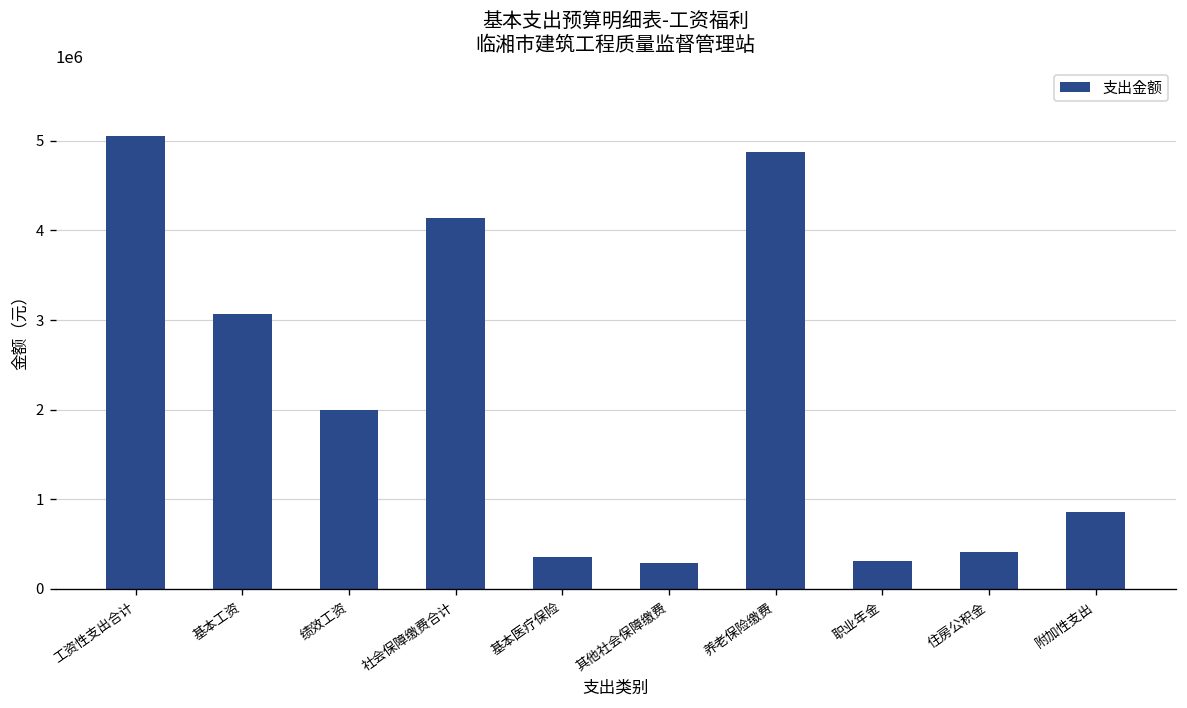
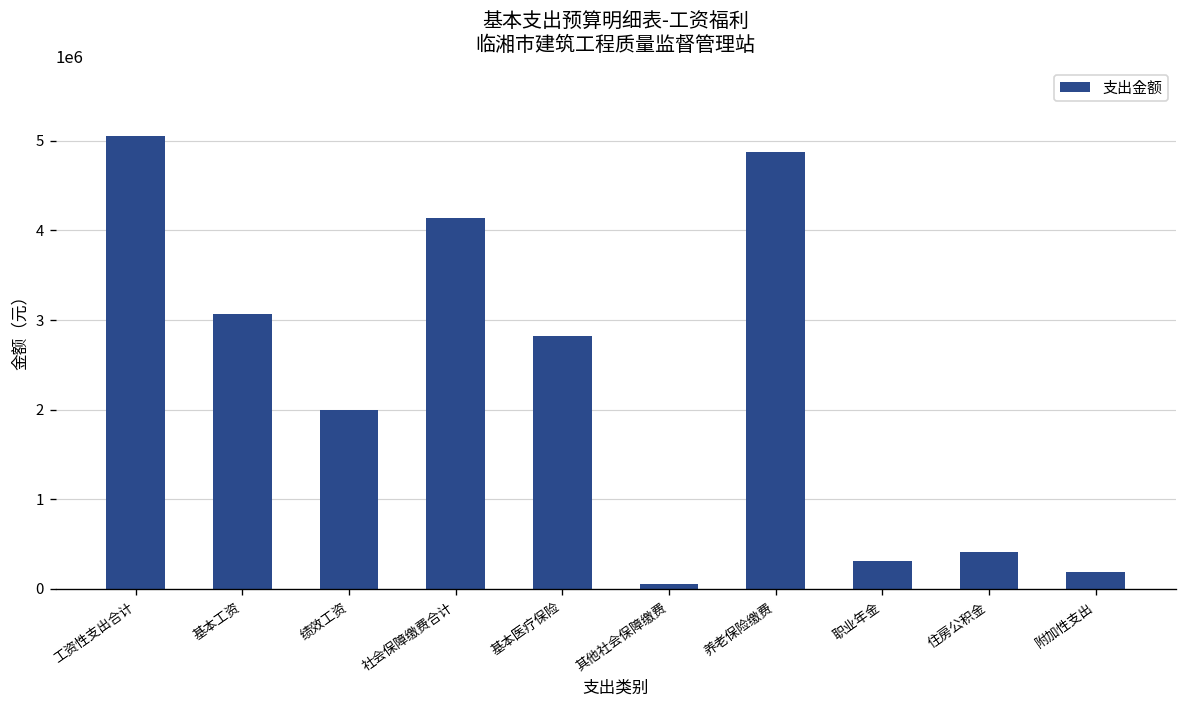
  {
    "工资性支出合计": 5100000,
    "基本工资": 3100000,
    "绩效工资": 2000000,
    "社会保障缴费合计": 4100000,
-   "基本医疗保险": 400000,
-   "其他社会保障缴费": 300000,
+   "基本医疗保险": 2800000,
+   "其他社会保障缴费": 100000,
    "养老保险缴费": 4900000,
    "职业年金": 300000,
    "住房公积金": 400000,
-   "附加性支出": 900000
+   "附加性支出": 200000
  }
